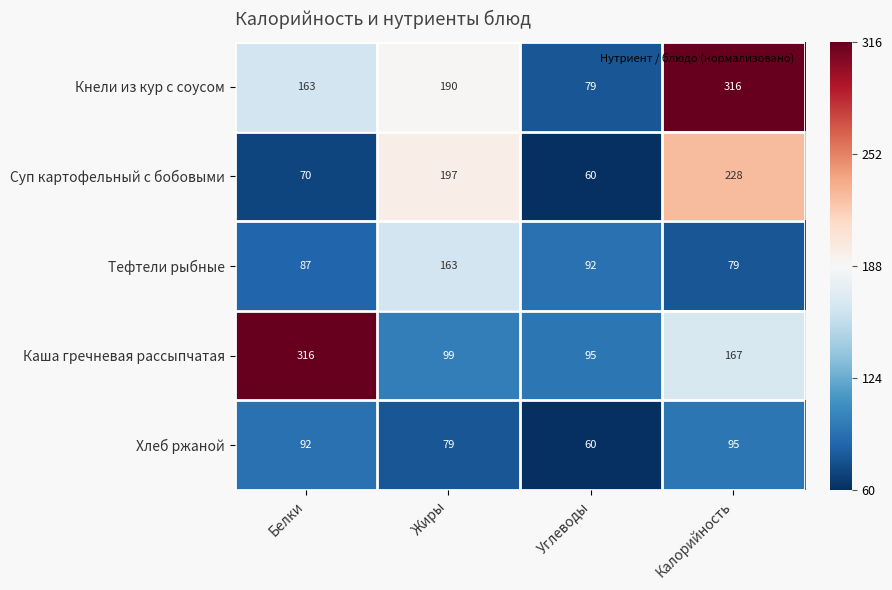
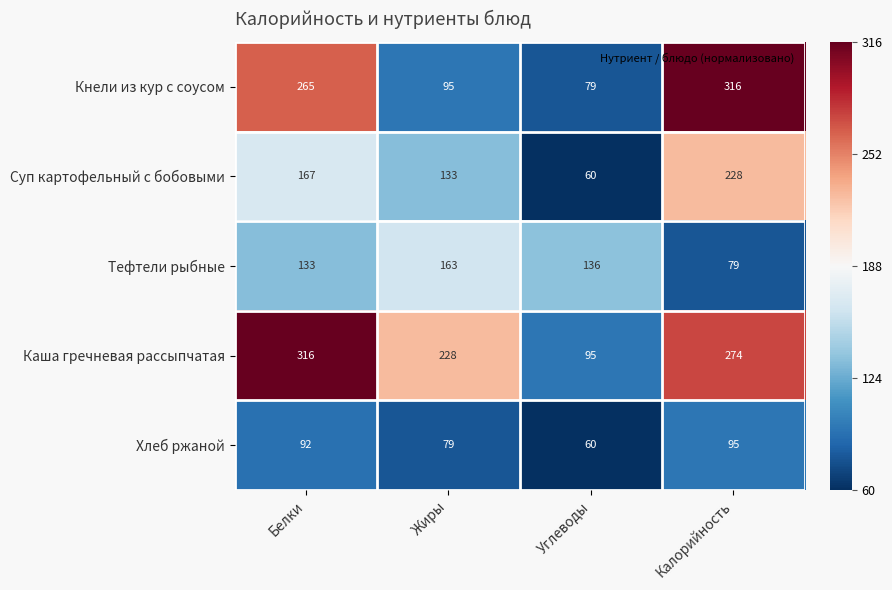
  {
    "Кнели из кур с соусом": {
-     "Белки": 163,
-     "Жиры": 190,
+     "Белки": 265,
+     "Жиры": 95,
      "Углеводы": 79,
      "Калорийность": 316
    },
    "Суп картофельный с бобовыми": {
-     "Белки": 70,
-     "Жиры": 197,
+     "Белки": 167,
+     "Жиры": 133,
      "Углеводы": 60,
      "Калорийность": 228
    },
    "Тефтели рыбные": {
-     "Белки": 87,
+     "Белки": 133,
      "Жиры": 163,
-     "Углеводы": 92,
+     "Углеводы": 136,
      "Калорийность": 79
    },
    "Каша гречневая рассыпчатая": {
      "Белки": 316,
-     "Жиры": 99,
+     "Жиры": 228,
      "Углеводы": 95,
-     "Калорийность": 167
+     "Калорийность": 274
    },
    "Хлеб ржаной": {
      "Белки": 92,
      "Жиры": 79,
      "Углеводы": 60,
      "Калорийность": 95
    }
  }
